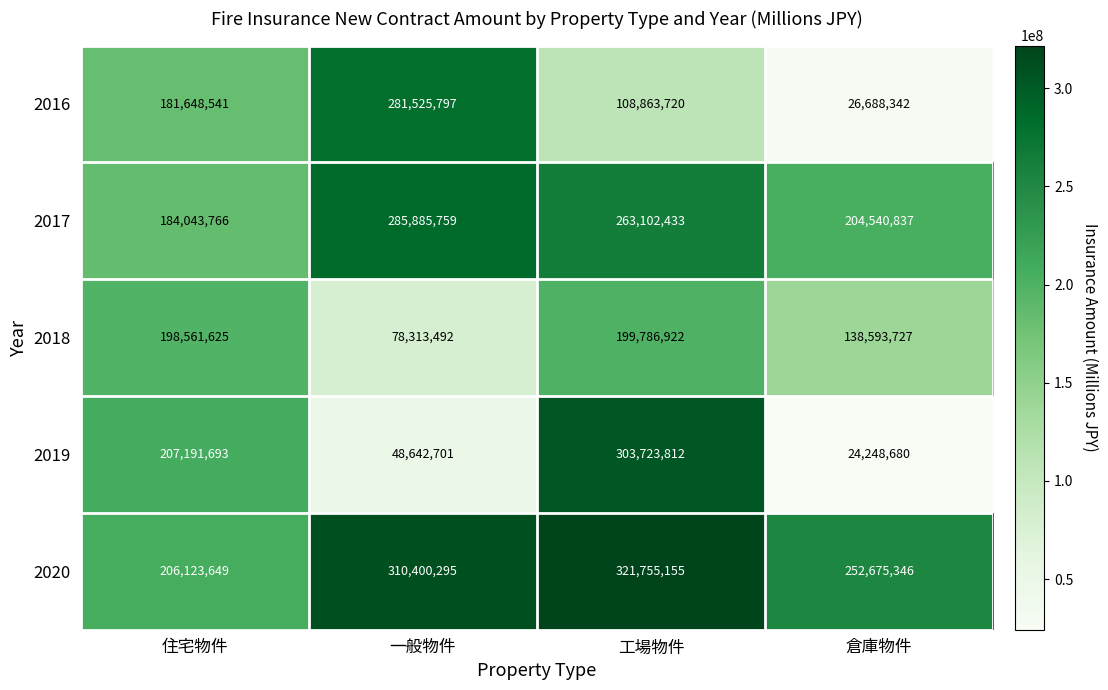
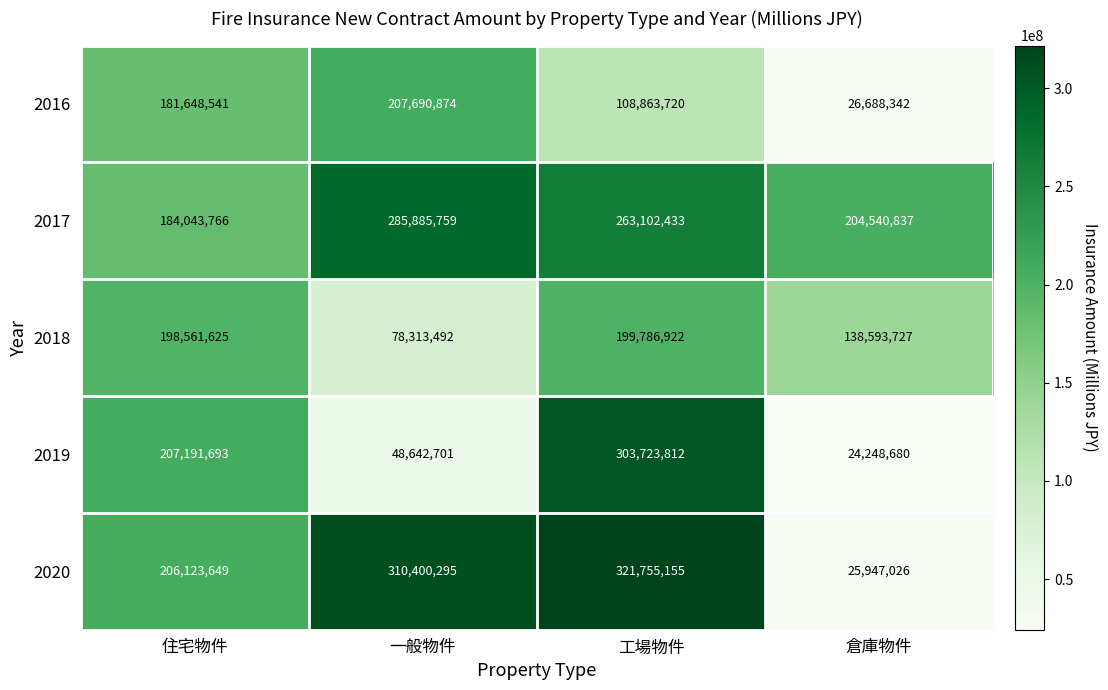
  {
    "2016": {
      "住宅物件": "181,648,541",
-     "一般物件": "281,525,797",
+     "一般物件": "207,690,874",
      "工場物件": "108,863,720",
      "倉庫物件": "26,688,342"
    },
    "2017": {
      "住宅物件": "184,043,766",
      "一般物件": "285,885,759",
      "工場物件": "263,102,433",
      "倉庫物件": "204,540,837"
    },
    "2018": {
      "住宅物件": "198,561,625",
      "一般物件": "78,313,492",
      "工場物件": "199,786,922",
      "倉庫物件": "138,593,727"
    },
    "2019": {
      "住宅物件": "207,191,693",
      "一般物件": "48,642,701",
      "工場物件": "303,723,812",
      "倉庫物件": "24,248,680"
    },
    "2020": {
      "住宅物件": "206,123,649",
      "一般物件": "310,400,295",
      "工場物件": "321,755,155",
-     "倉庫物件": "252,675,346"
+     "倉庫物件": "25,947,026"
    }
  }
